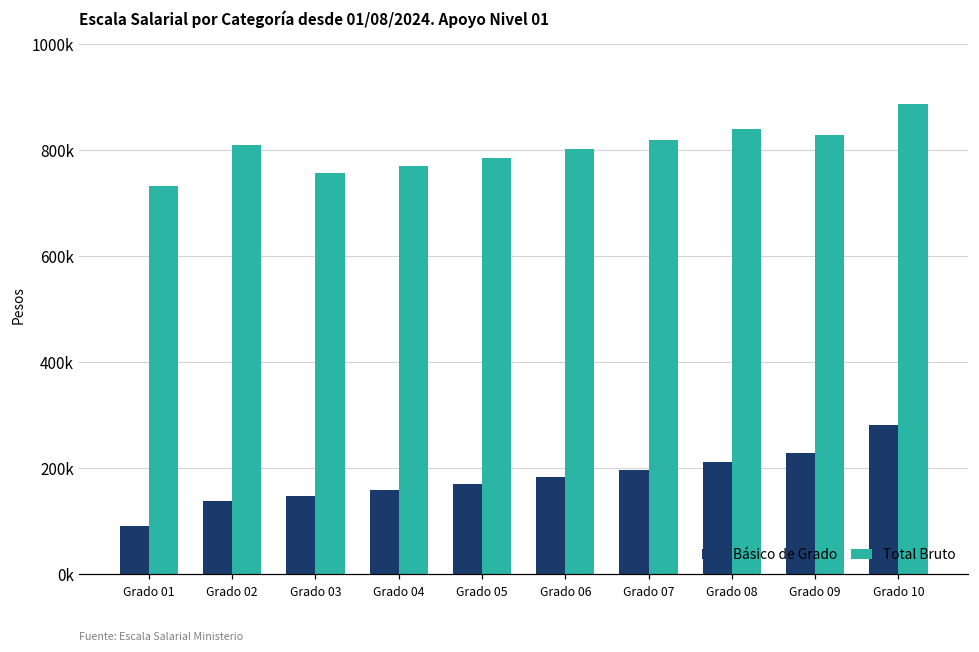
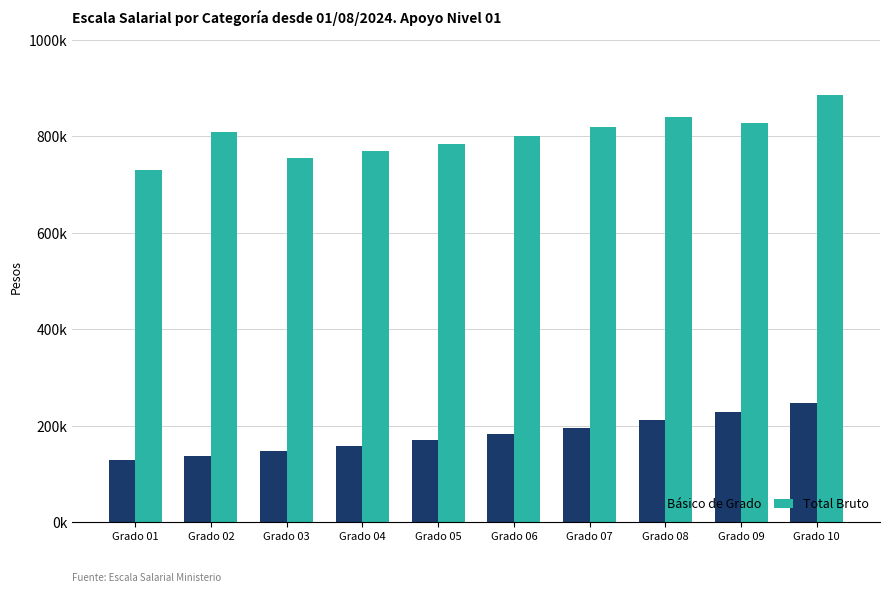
  {
    "Básico de Grado": {
-     "Grado 01": 90000,
+     "Grado 01": 130000,
      "Grado 02": 140000,
      "Grado 03": 150000,
      "Grado 04": 160000,
      "Grado 05": 170000,
      "Grado 06": 180000,
      "Grado 07": 200000,
      "Grado 08": 210000,
      "Grado 09": 230000,
-     "Grado 10": 280000
+     "Grado 10": 250000
    },
    "Total Bruto": {
      "Grado 01": 730000,
      "Grado 02": 810000,
      "Grado 03": 760000,
      "Grado 04": 770000,
      "Grado 05": 780000,
      "Grado 06": 800000,
      "Grado 07": 820000,
      "Grado 08": 840000,
      "Grado 09": 830000,
      "Grado 10": 890000
    }
  }
